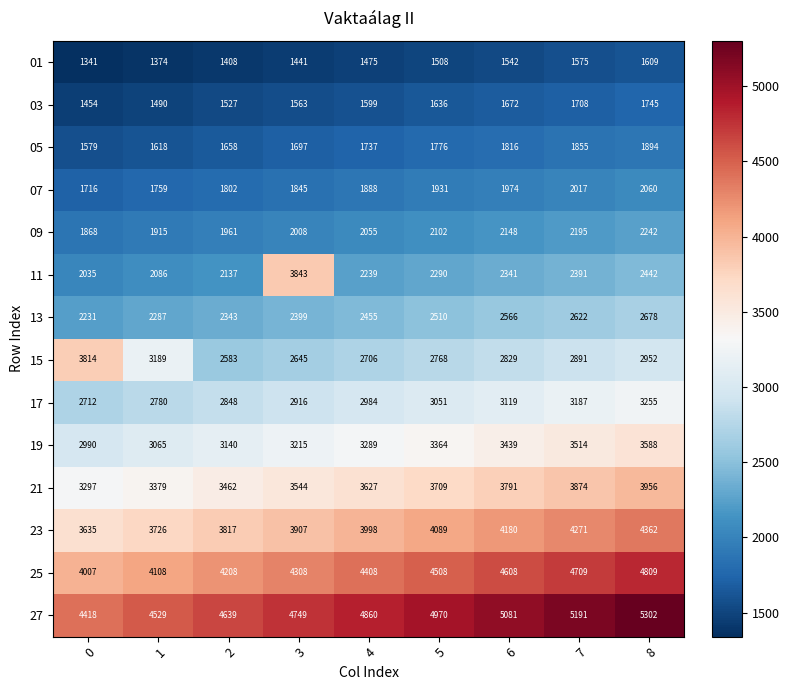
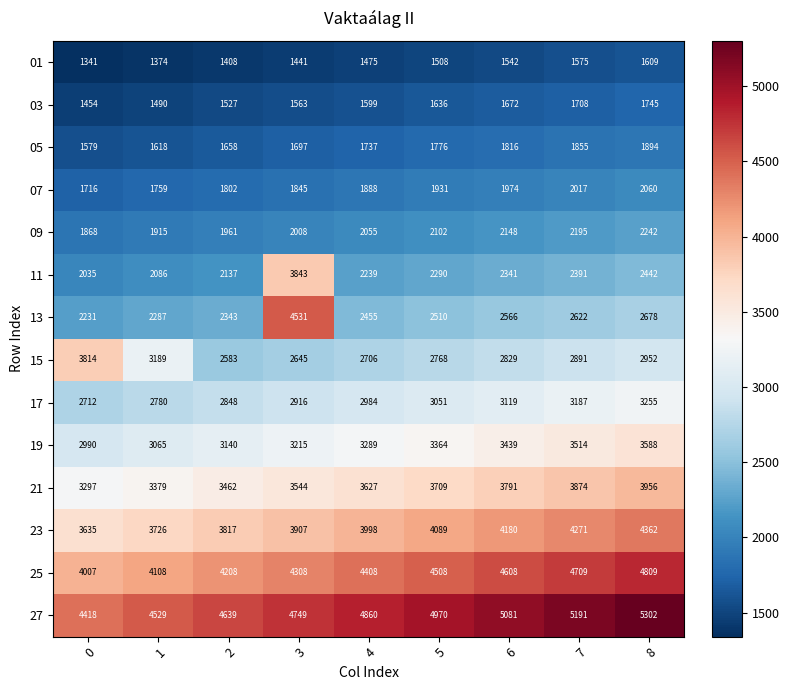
  {
    "01": {
      "0": 1341,
      "1": 1374,
      "2": 1408,
      "3": 1441,
      "4": 1475,
      "5": 1508,
      "6": 1542,
      "7": 1575,
      "8": 1609
    },
    "03": {
      "0": 1454,
      "1": 1490,
      "2": 1527,
      "3": 1563,
      "4": 1599,
      "5": 1636,
      "6": 1672,
      "7": 1708,
      "8": 1745
    },
    "05": {
      "0": 1579,
      "1": 1618,
      "2": 1658,
      "3": 1697,
      "4": 1737,
      "5": 1776,
      "6": 1816,
      "7": 1855,
      "8": 1894
    },
    "07": {
      "0": 1716,
      "1": 1759,
      "2": 1802,
      "3": 1845,
      "4": 1888,
      "5": 1931,
      "6": 1974,
      "7": 2017,
      "8": 2060
    },
    "09": {
      "0": 1868,
      "1": 1915,
      "2": 1961,
      "3": 2008,
      "4": 2055,
      "5": 2102,
      "6": 2148,
      "7": 2195,
      "8": 2242
    },
    "11": {
      "0": 2035,
      "1": 2086,
      "2": 2137,
      "3": 3843,
      "4": 2239,
      "5": 2290,
      "6": 2341,
      "7": 2391,
      "8": 2442
    },
    "13": {
      "0": 2231,
      "1": 2287,
      "2": 2343,
-     "3": 2399,
+     "3": 4531,
      "4": 2455,
      "5": 2510,
      "6": 2566,
      "7": 2622,
      "8": 2678
    },
    "15": {
      "0": 3814,
      "1": 3189,
      "2": 2583,
      "3": 2645,
      "4": 2706,
      "5": 2768,
      "6": 2829,
      "7": 2891,
      "8": 2952
    },
    "17": {
      "0": 2712,
      "1": 2780,
      "2": 2848,
      "3": 2916,
      "4": 2984,
      "5": 3051,
      "6": 3119,
      "7": 3187,
      "8": 3255
    },
    "19": {
      "0": 2990,
      "1": 3065,
      "2": 3140,
      "3": 3215,
      "4": 3289,
      "5": 3364,
      "6": 3439,
      "7": 3514,
      "8": 3588
    },
    "21": {
      "0": 3297,
      "1": 3379,
      "2": 3462,
      "3": 3544,
      "4": 3627,
      "5": 3709,
      "6": 3791,
      "7": 3874,
      "8": 3956
    },
    "23": {
      "0": 3635,
      "1": 3726,
      "2": 3817,
      "3": 3907,
      "4": 3998,
      "5": 4089,
      "6": 4180,
      "7": 4271,
      "8": 4362
    },
    "25": {
      "0": 4007,
      "1": 4108,
      "2": 4208,
      "3": 4308,
      "4": 4408,
      "5": 4508,
      "6": 4608,
      "7": 4709,
      "8": 4809
    },
    "27": {
      "0": 4418,
      "1": 4529,
      "2": 4639,
      "3": 4749,
      "4": 4860,
      "5": 4970,
      "6": 5081,
      "7": 5191,
      "8": 5302
    }
  }
